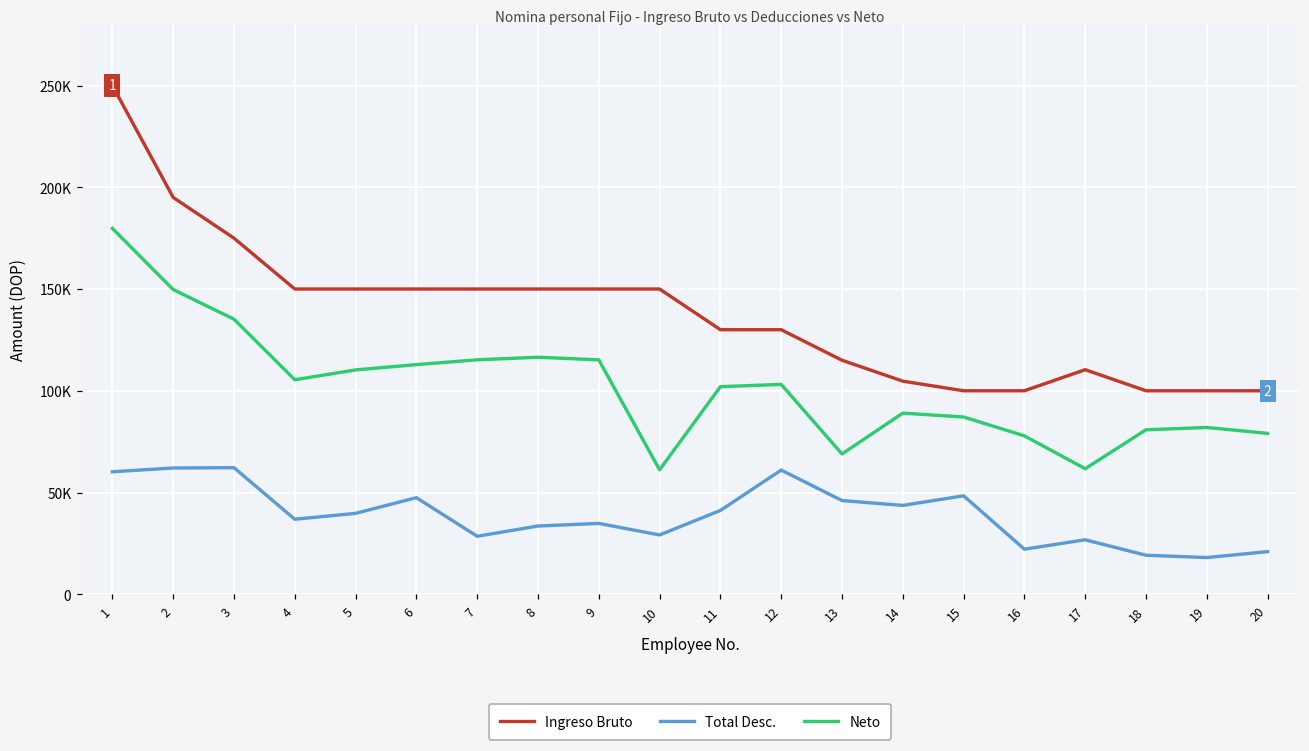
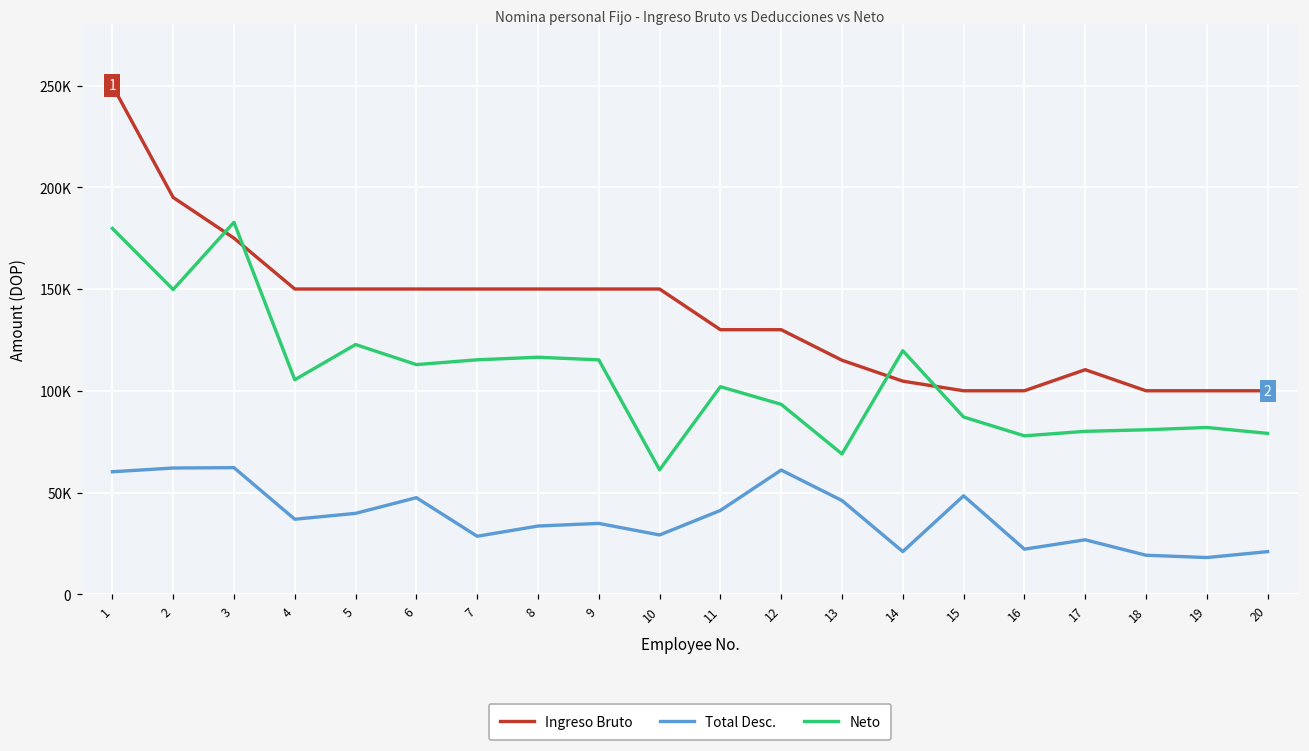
  {
    "Ingreso Bruto": {
      "2": 195000,
      "3": 175000,
      "4": 150000,
      "5": 150000,
      "6": 150000,
      "7": 150000,
      "8": 150000,
      "9": 150000,
      "10": 150000,
      "11": 130000,
      "12": 130000,
      "13": 115000,
      "14": 105000,
      "15": 100000,
      "16": 100000,
      "17": 110000,
      "18": 100000,
      "19": 100000
    },
    "Total Desc.": {
      "1": 60000,
      "2": 62000,
      "3": 62000,
      "4": 37000,
      "5": 40000,
      "6": 47000,
      "7": 29000,
      "8": 34000,
      "9": 35000,
      "10": 29000,
      "11": 41000,
      "12": 61000,
      "13": 46000,
-     "14": 44000,
+     "14": 21000,
      "15": 48000,
      "16": 22000,
      "17": 27000,
      "18": 19000,
      "19": 18000,
      "20": 21000
    },
    "Neto": {
      "1": 180000,
      "2": 150000,
-     "3": 135000,
+     "3": 183000,
      "4": 105000,
-     "5": 110000,
+     "5": 123000,
      "6": 113000,
      "7": 115000,
      "8": 116000,
      "9": 115000,
      "10": 61000,
      "11": 102000,
-     "12": 103000,
+     "12": 93000,
      "13": 69000,
-     "14": 89000,
+     "14": 120000,
      "15": 87000,
      "16": 78000,
-     "17": 62000,
+     "17": 80000,
      "18": 81000,
      "19": 82000,
      "20": 79000
    }
  }
